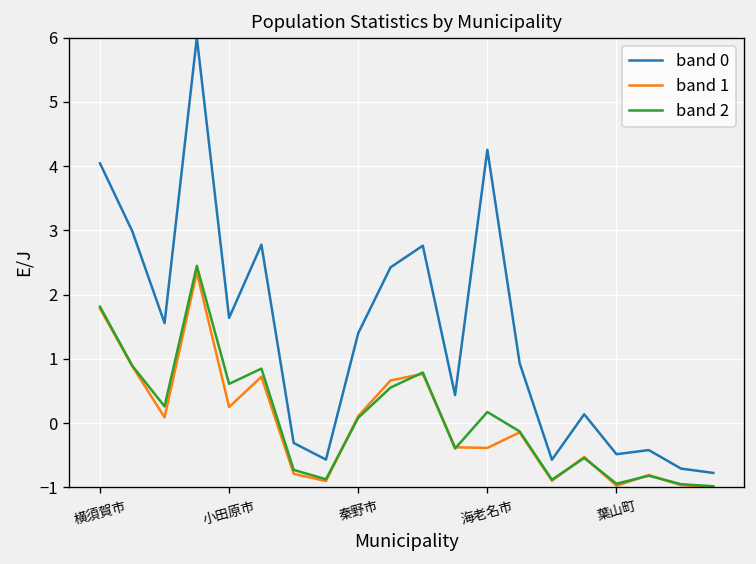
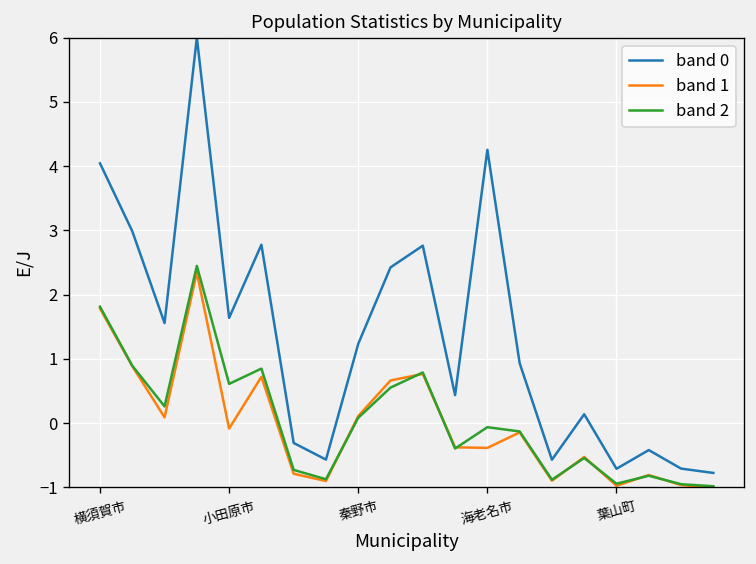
  {
    "band 0": {
      "横須賀市": 4.0,
      "小田原市": 1.6,
-     "秦野市": 1.4,
+     "秦野市": 1.2,
      "海老名市": 4.3,
-     "葉山町": -0.5
+     "葉山町": -0.7
    },
    "band 1": {
-     "小田原市": 0.3,
+     "小田原市": -0.1,
      "海老名市": -0.4
    },
    "band 2": {
      "小田原市": 0.6,
-     "海老名市": 0.2
+     "海老名市": -0.1
    }
  }
